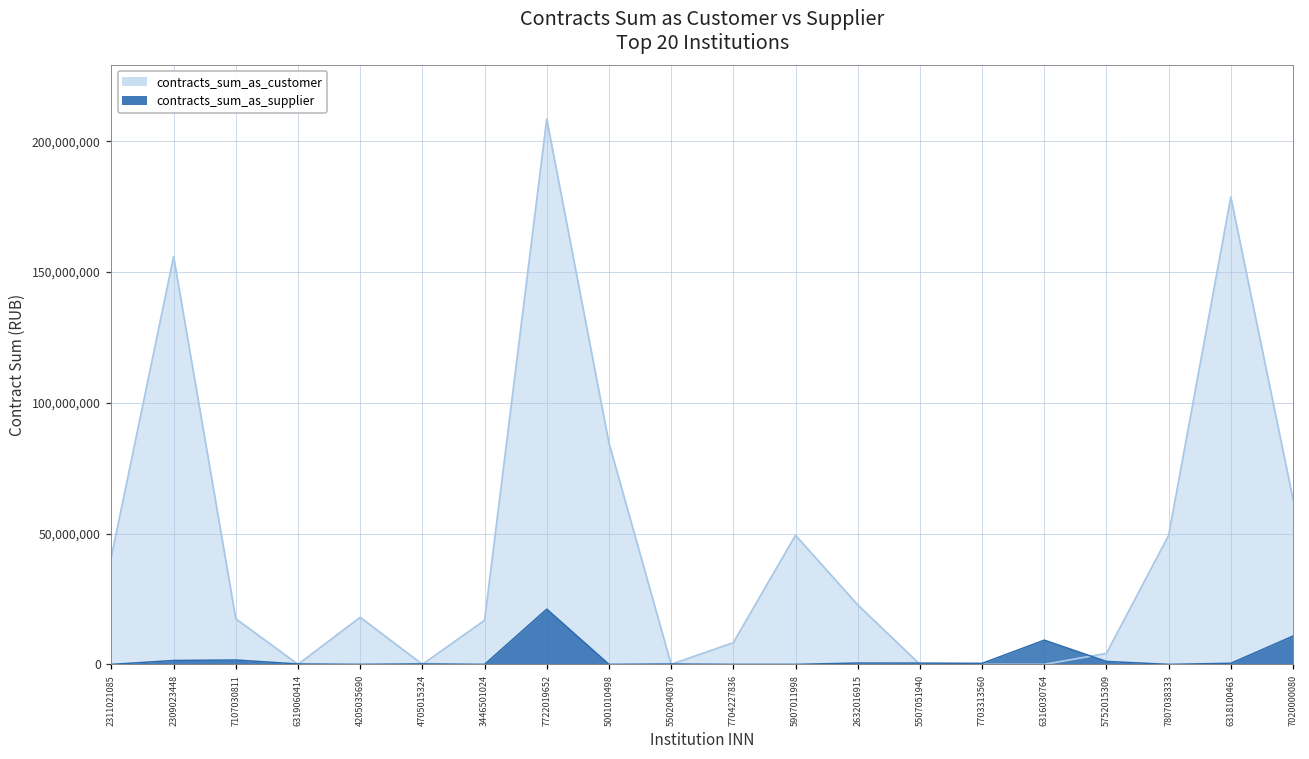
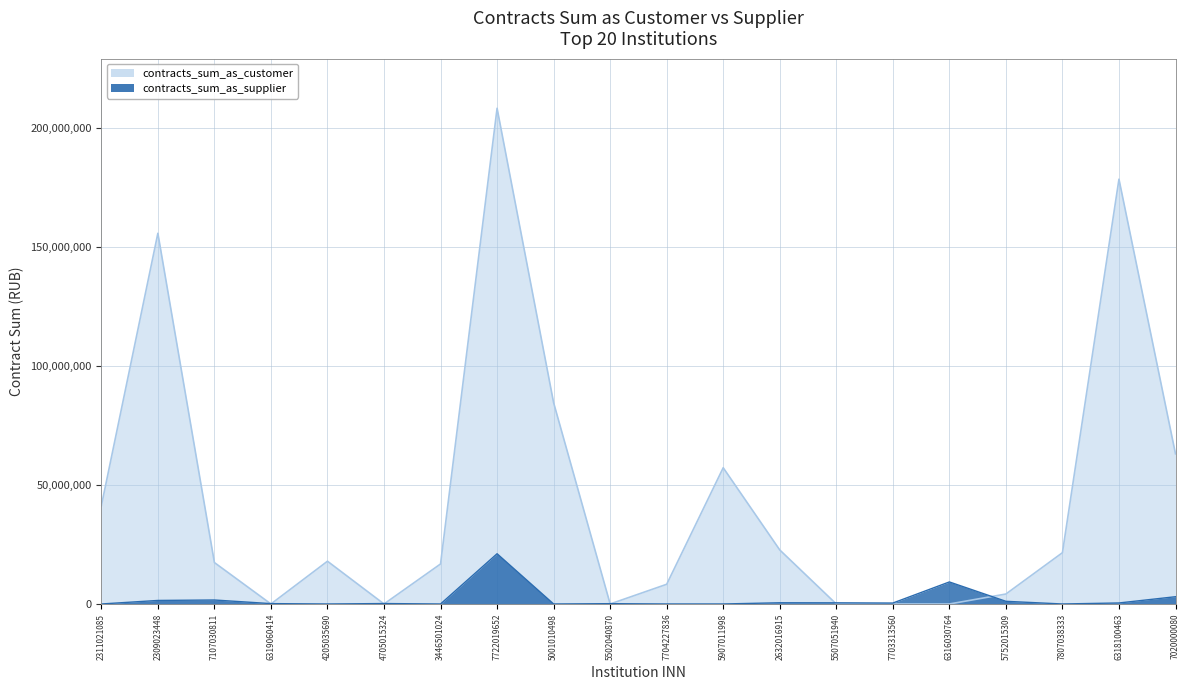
  {
    "contracts_sum_as_customer": {
      "2311021085": "41,000,000",
      "2309023448": "156,000,000",
      "7107030811": "17,000,000",
      "4205035690": "18,000,000",
      "3446501024": "17,000,000",
      "7722019652": "208,000,000",
      "5001010498": "85,000,000",
      "7704227836": "8,000,000",
-     "5907011998": "49,000,000",
+     "5907011998": "57,000,000",
      "2632016915": "23,000,000",
      "6316030764": "0",
      "5752015309": "4,000,000",
-     "7807038333": "49,000,000",
+     "7807038333": "22,000,000",
      "6318100463": "179,000,000",
      "7020000080": "63,000,000"
    },
    "contracts_sum_as_supplier": {
      "2311021085": "0",
      "2309023448": "1,000,000",
      "7107030811": "2,000,000",
      "4205035690": "0",
      "3446501024": "0",
      "7722019652": "21,000,000",
      "5001010498": "0",
      "7704227836": "0",
      "5907011998": "0",
      "2632016915": "1,000,000",
      "6316030764": "9,000,000",
      "5752015309": "1,000,000",
      "7807038333": "0",
      "6318100463": "0",
-     "7020000080": "11,000,000"
+     "7020000080": "3,000,000"
    }
  }
